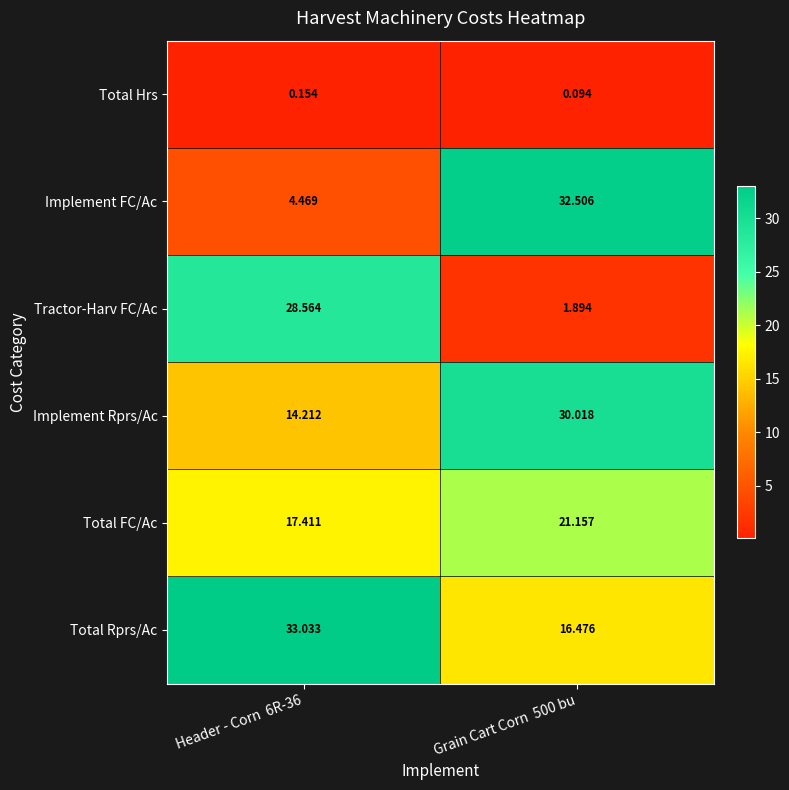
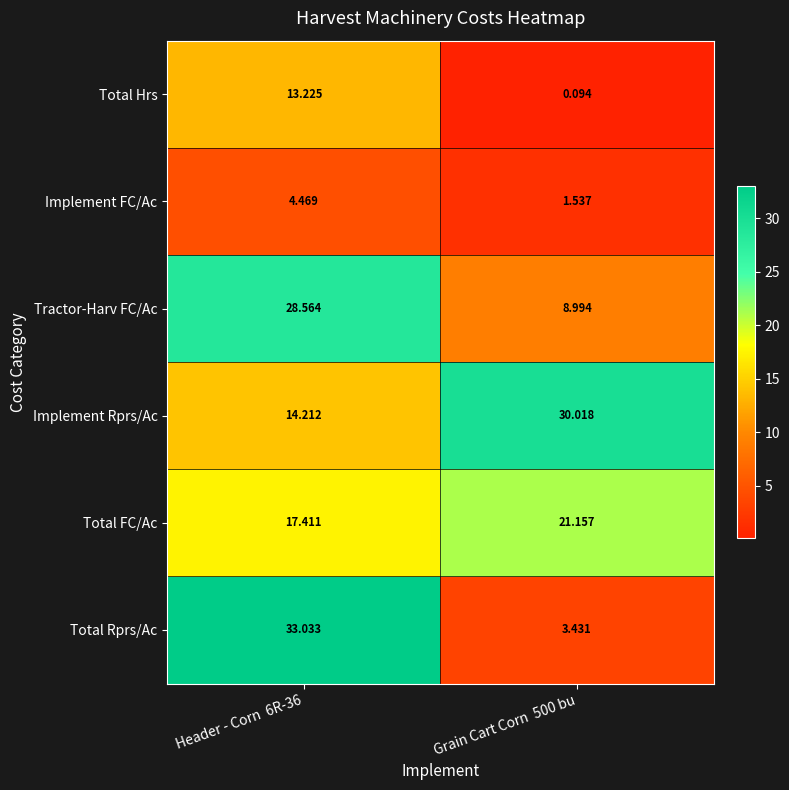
  {
    "Total Hrs": {
-     "Header - Corn 6R-36": 0.154,
+     "Header - Corn 6R-36": 13.225,
      "Grain Cart Corn 500 bu": 0.094
    },
    "Implement FC/Ac": {
      "Header - Corn 6R-36": 4.469,
-     "Grain Cart Corn 500 bu": 32.506
+     "Grain Cart Corn 500 bu": 1.537
    },
    "Tractor-Harv FC/Ac": {
      "Header - Corn 6R-36": 28.564,
-     "Grain Cart Corn 500 bu": 1.894
+     "Grain Cart Corn 500 bu": 8.994
    },
    "Implement Rprs/Ac": {
      "Header - Corn 6R-36": 14.212,
      "Grain Cart Corn 500 bu": 30.018
    },
    "Total FC/Ac": {
      "Header - Corn 6R-36": 17.411,
      "Grain Cart Corn 500 bu": 21.157
    },
    "Total Rprs/Ac": {
      "Header - Corn 6R-36": 33.033,
-     "Grain Cart Corn 500 bu": 16.476
+     "Grain Cart Corn 500 bu": 3.431
    }
  }
